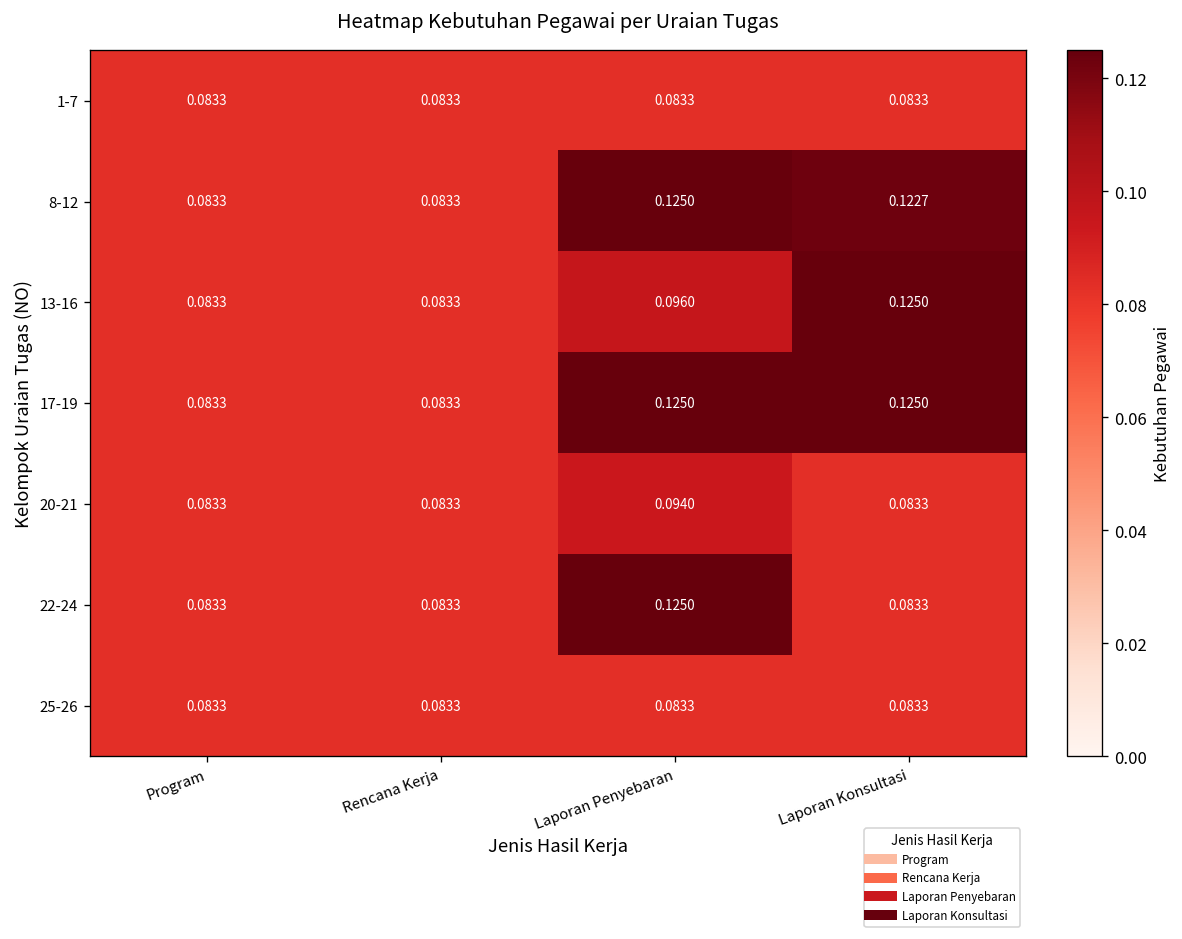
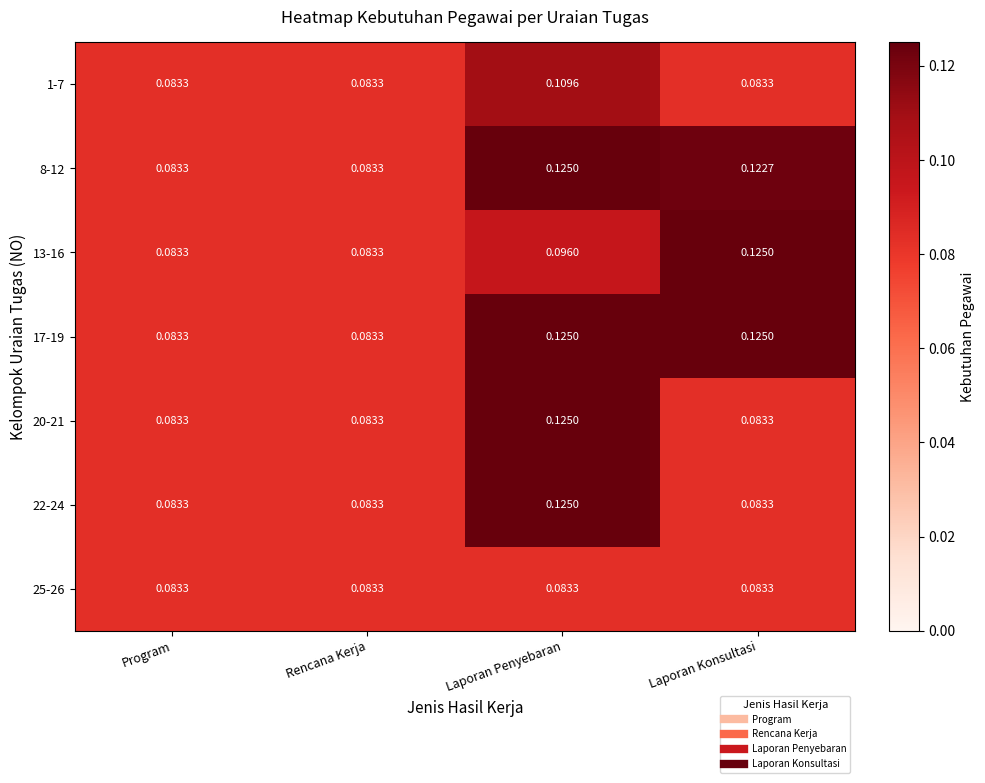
  {
    "1-7": {
      "Program": 0.0833,
      "Rencana Kerja": 0.0833,
-     "Laporan Penyebaran": 0.0833,
+     "Laporan Penyebaran": 0.1096,
      "Laporan Konsultasi": 0.0833
    },
    "8-12": {
      "Program": 0.0833,
      "Rencana Kerja": 0.0833,
      "Laporan Penyebaran": 0.1250,
      "Laporan Konsultasi": 0.1227
    },
    "13-16": {
      "Program": 0.0833,
      "Rencana Kerja": 0.0833,
      "Laporan Penyebaran": 0.0960,
      "Laporan Konsultasi": 0.1250
    },
    "17-19": {
      "Program": 0.0833,
      "Rencana Kerja": 0.0833,
      "Laporan Penyebaran": 0.1250,
      "Laporan Konsultasi": 0.1250
    },
    "20-21": {
      "Program": 0.0833,
      "Rencana Kerja": 0.0833,
-     "Laporan Penyebaran": 0.0940,
+     "Laporan Penyebaran": 0.1250,
      "Laporan Konsultasi": 0.0833
    },
    "22-24": {
      "Program": 0.0833,
      "Rencana Kerja": 0.0833,
      "Laporan Penyebaran": 0.1250,
      "Laporan Konsultasi": 0.0833
    },
    "25-26": {
      "Program": 0.0833,
      "Rencana Kerja": 0.0833,
      "Laporan Penyebaran": 0.0833,
      "Laporan Konsultasi": 0.0833
    }
  }
